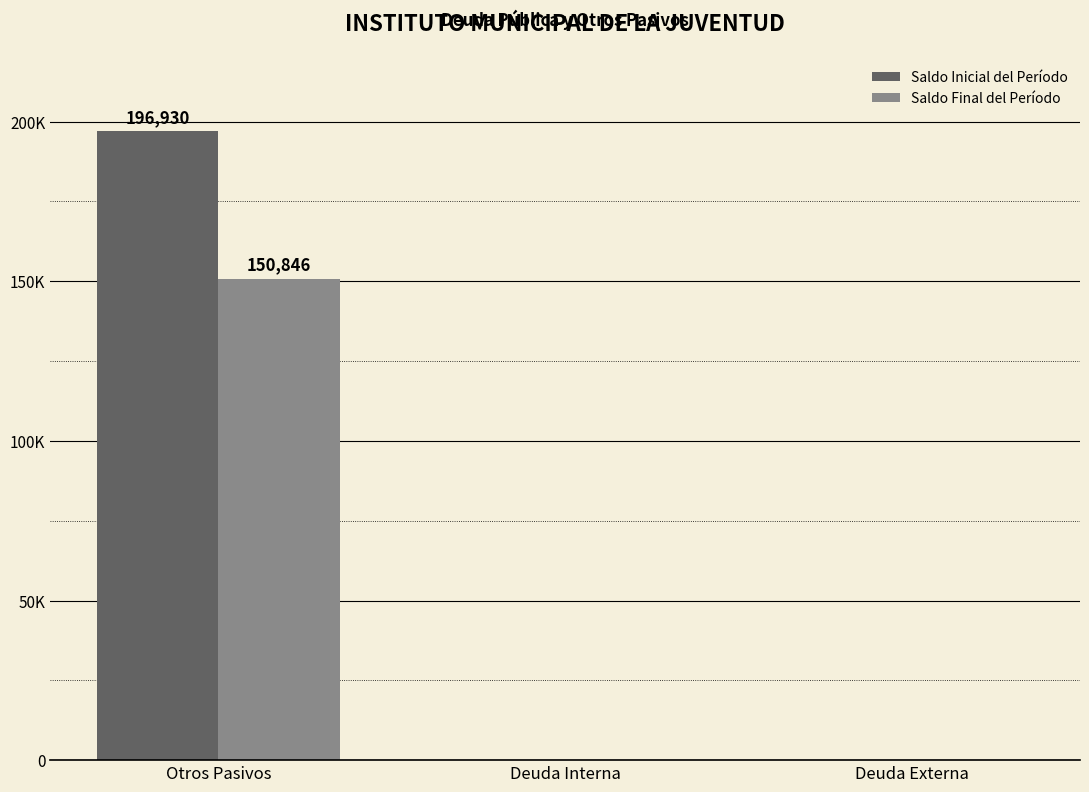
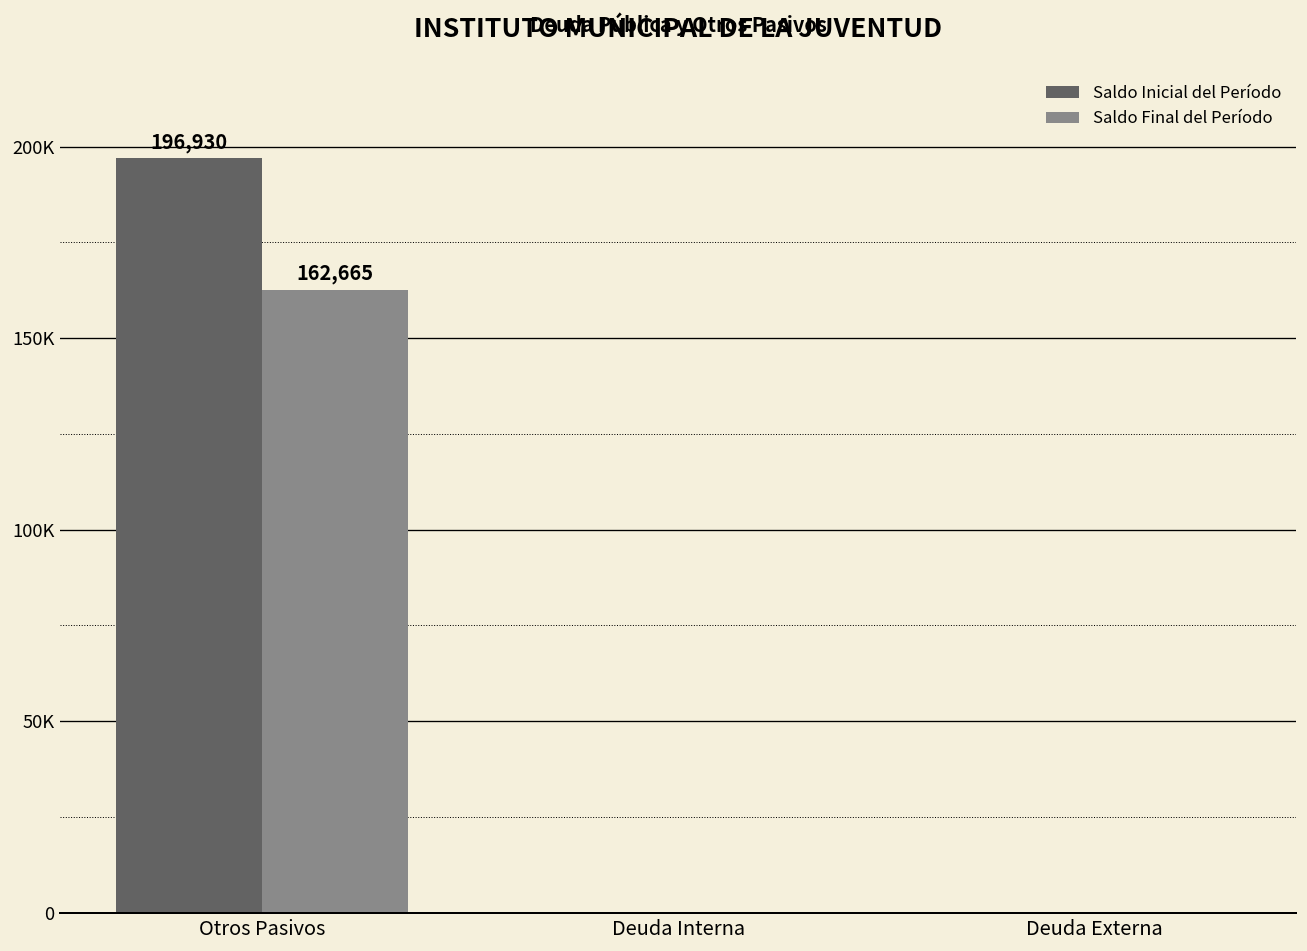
  {
    "Saldo Inicial del Período": {
      "Otros Pasivos": "196,930"
    },
    "Saldo Final del Período": {
-     "Otros Pasivos": "150,846"
+     "Otros Pasivos": "162,665"
    }
  }
